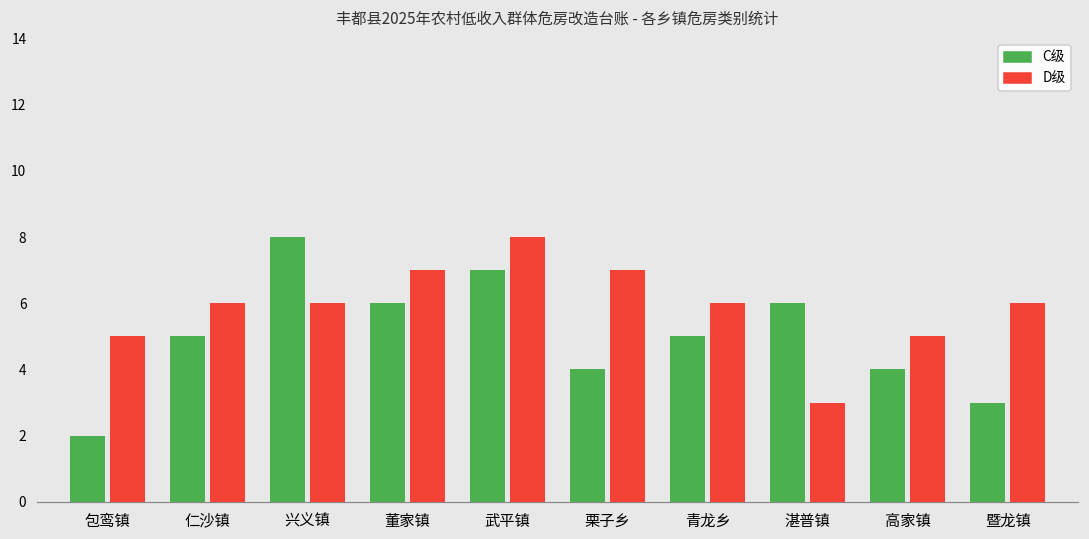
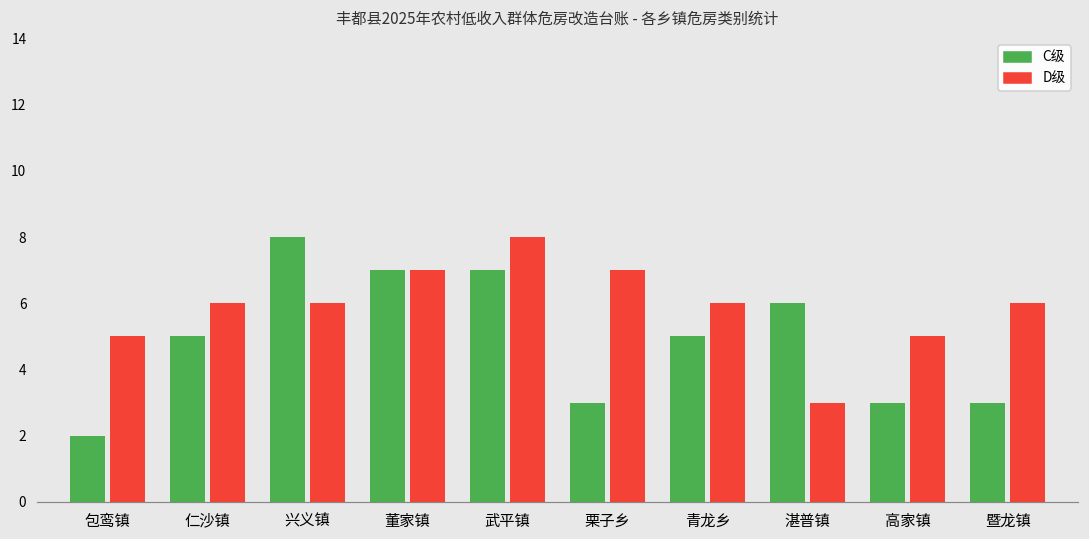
  {
    "C级": {
      "包鸾镇": 2,
      "仁沙镇": 5,
      "兴义镇": 8,
-     "董家镇": 6,
+     "董家镇": 7,
      "武平镇": 7,
-     "栗子乡": 4,
+     "栗子乡": 3,
      "青龙乡": 5,
      "湛普镇": 6,
-     "高家镇": 4,
+     "高家镇": 3,
      "暨龙镇": 3
    },
    "D级": {
      "包鸾镇": 5,
      "仁沙镇": 6,
      "兴义镇": 6,
      "董家镇": 7,
      "武平镇": 8,
      "栗子乡": 7,
      "青龙乡": 6,
      "湛普镇": 3,
      "高家镇": 5,
      "暨龙镇": 6
    }
  }
